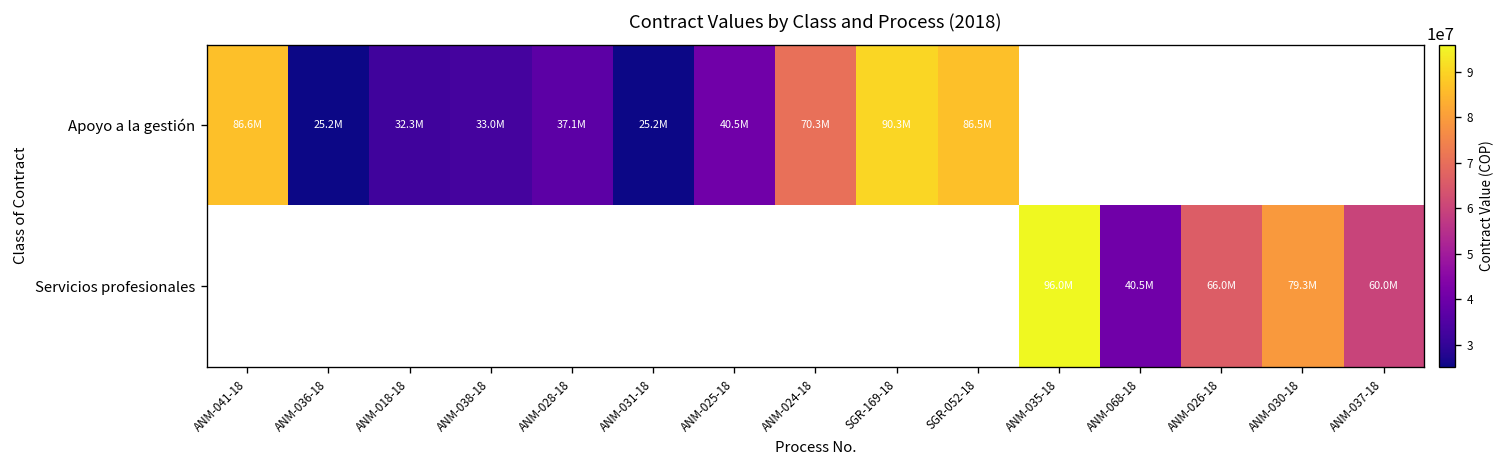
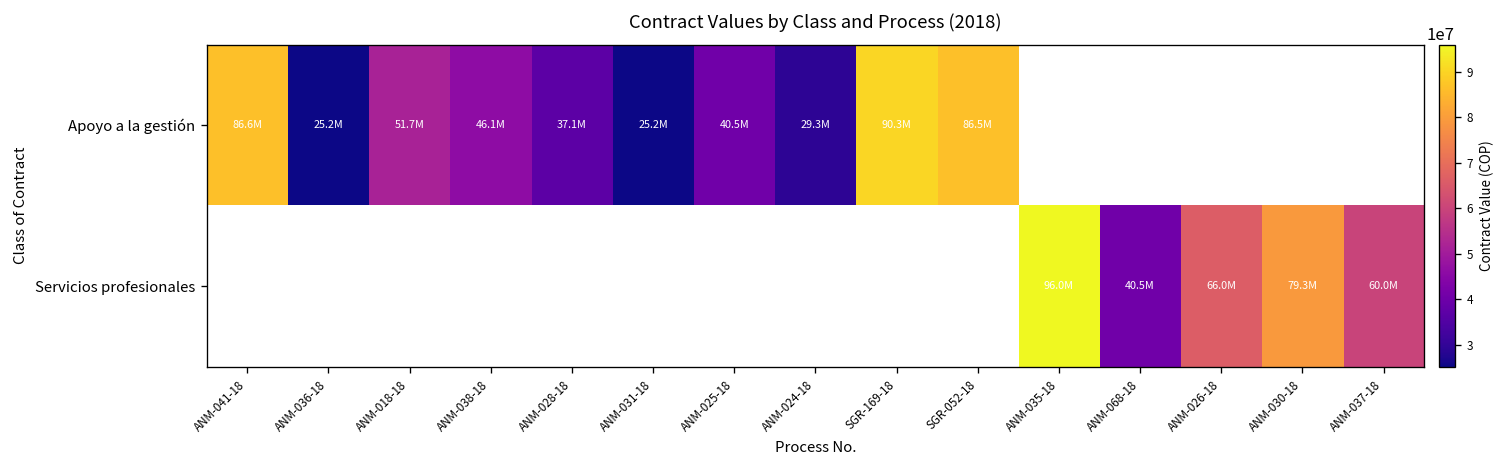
  {
    "Apoyo a la gestión": {
      "ANM-041-18": "86.6M",
      "ANM-036-18": "25.2M",
-     "ANM-018-18": "32.3M",
-     "ANM-038-18": "33.0M",
+     "ANM-018-18": "51.7M",
+     "ANM-038-18": "46.1M",
      "ANM-028-18": "37.1M",
      "ANM-031-18": "25.2M",
      "ANM-025-18": "40.5M",
-     "ANM-024-18": "70.3M",
+     "ANM-024-18": "29.3M",
      "SGR-169-18": "90.3M",
      "SGR-052-18": "86.5M"
    },
    "Servicios profesionales": {
      "ANM-035-18": "96.0M",
      "ANM-068-18": "40.5M",
      "ANM-026-18": "66.0M",
      "ANM-030-18": "79.3M",
      "ANM-037-18": "60.0M"
    }
  }
